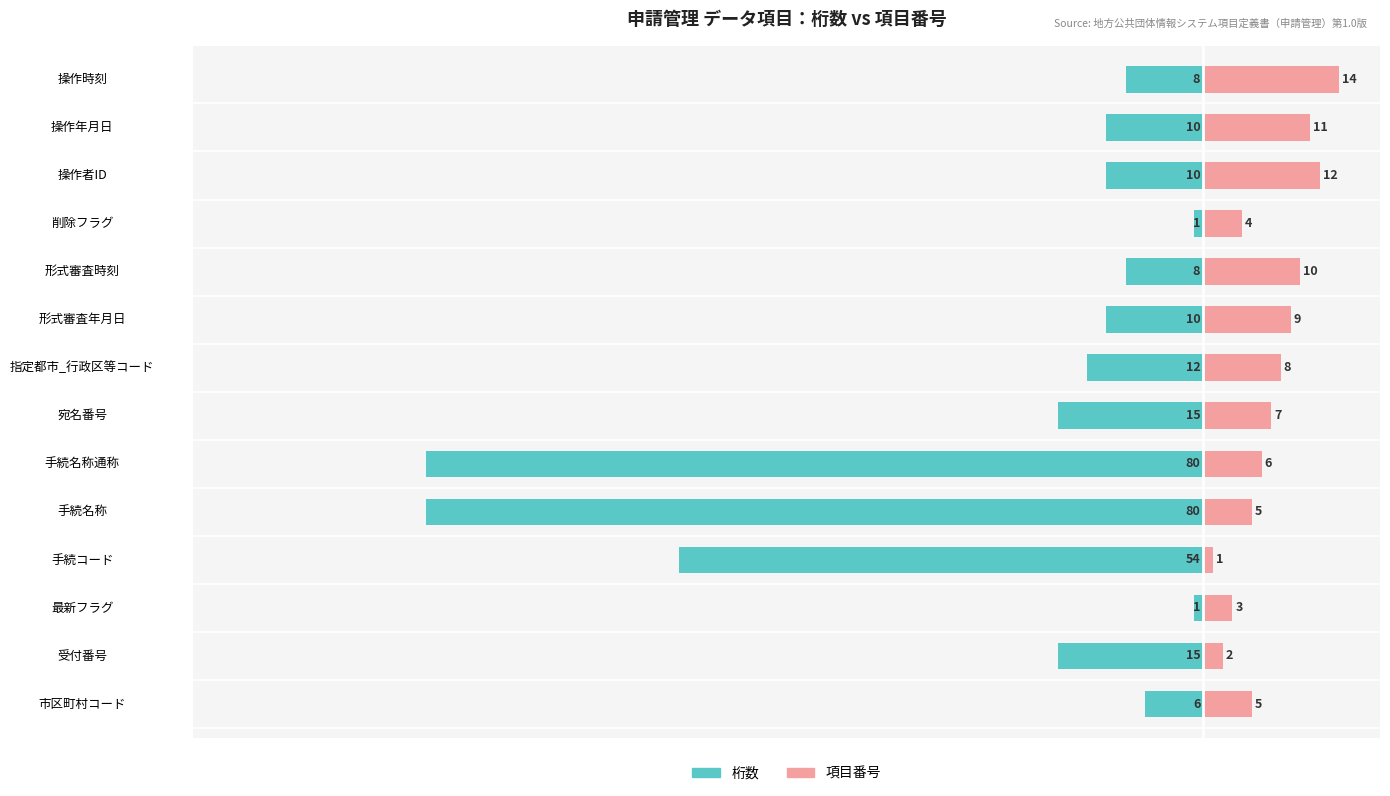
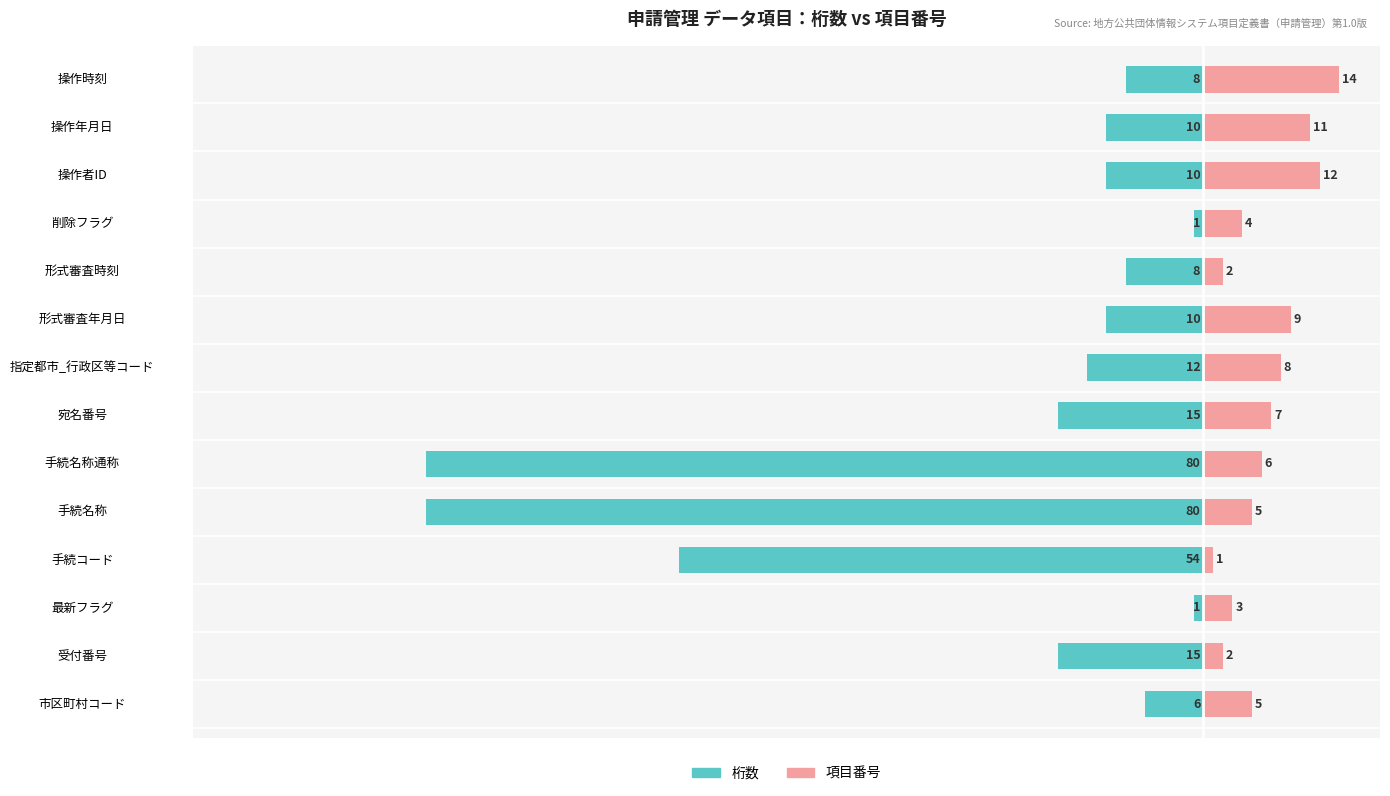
  {
    "項目番号": {
      "操作時刻": 14,
      "操作年月日": 11,
      "操作者ID": 12,
      "削除フラグ": 4,
-     "形式審査時刻": 10,
+     "形式審査時刻": 2,
      "形式審査年月日": 9,
      "指定都市_行政区等コード": 8,
      "宛名番号": 7,
      "手続名称通称": 6,
      "手続名称": 5,
      "手続コード": 1,
      "最新フラグ": 3,
      "受付番号": 2,
      "市区町村コード": 5
    }
  }
